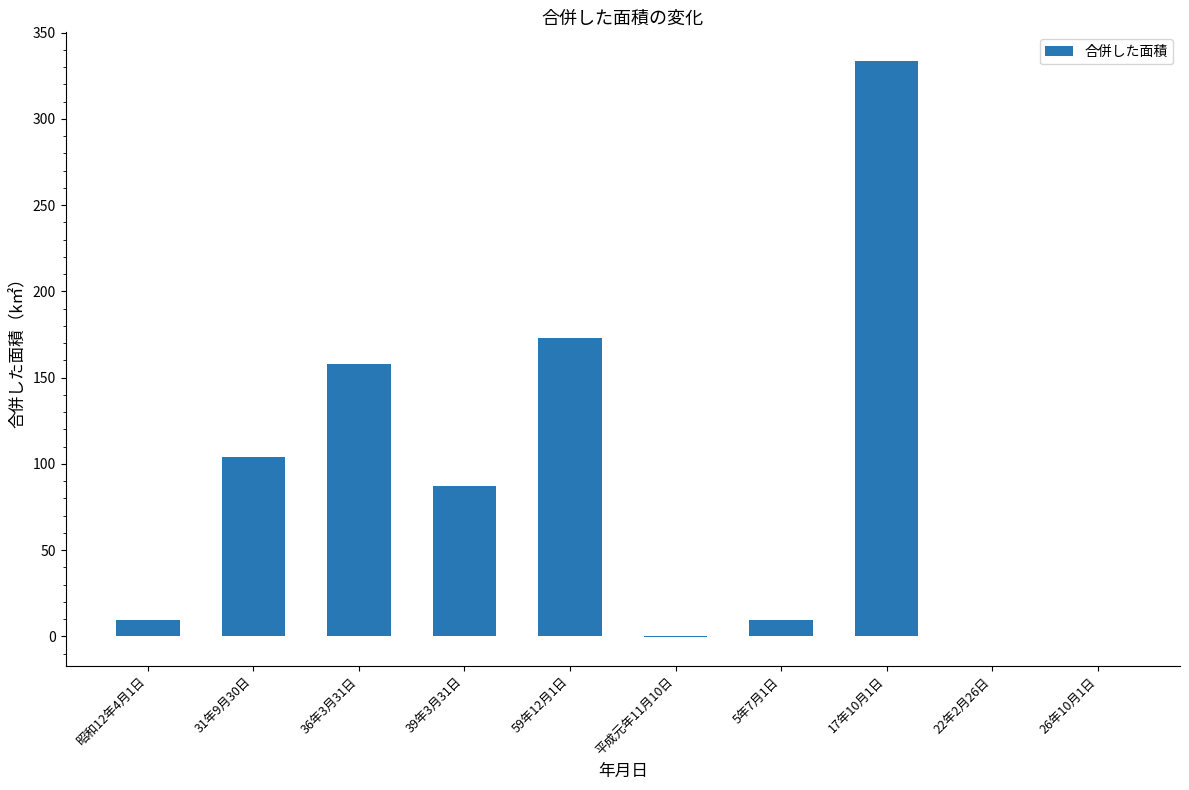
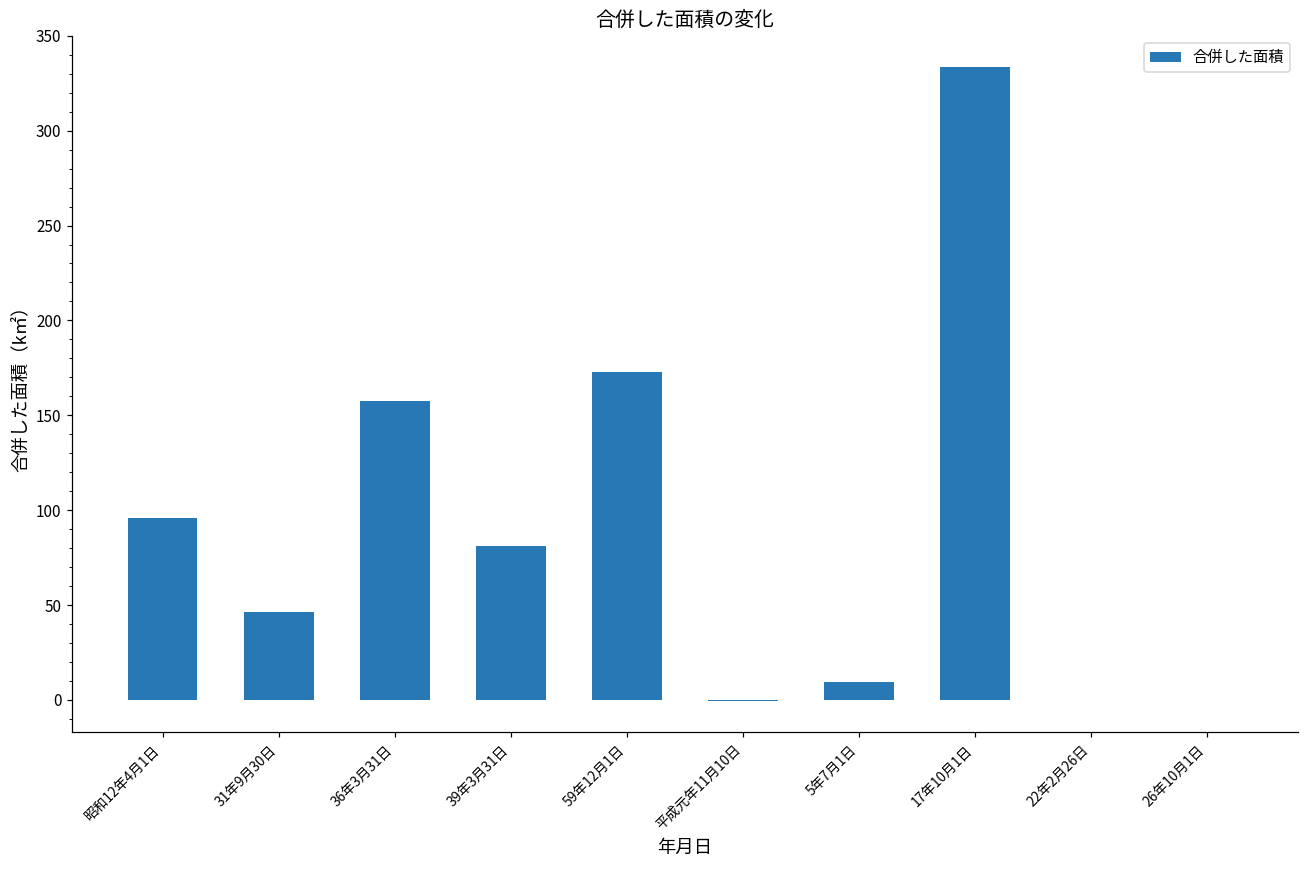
  {
-   "昭和12年4月1日": 9,
-   "31年9月30日": 104,
+   "昭和12年4月1日": 96,
+   "31年9月30日": 47,
    "36年3月31日": 158,
-   "39年3月31日": 87,
+   "39年3月31日": 81,
    "59年12月1日": 173,
    "5年7月1日": 10,
    "17年10月1日": 333
  }
